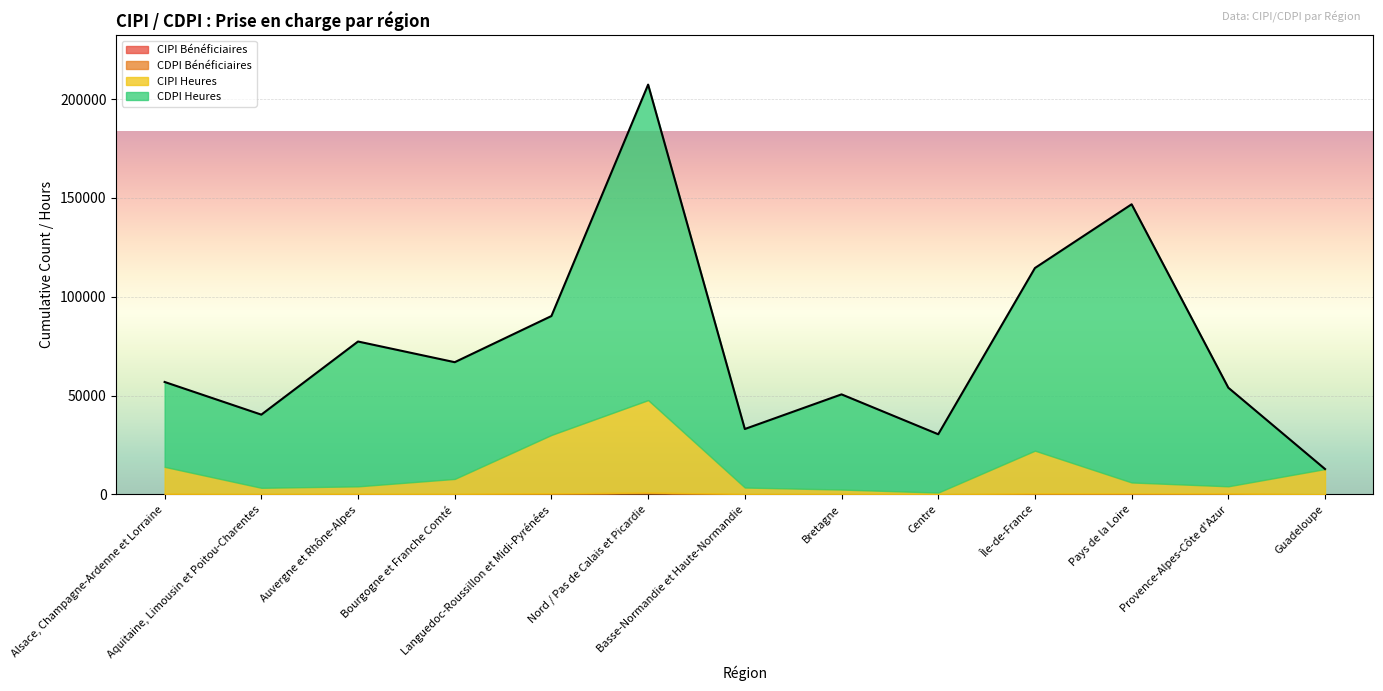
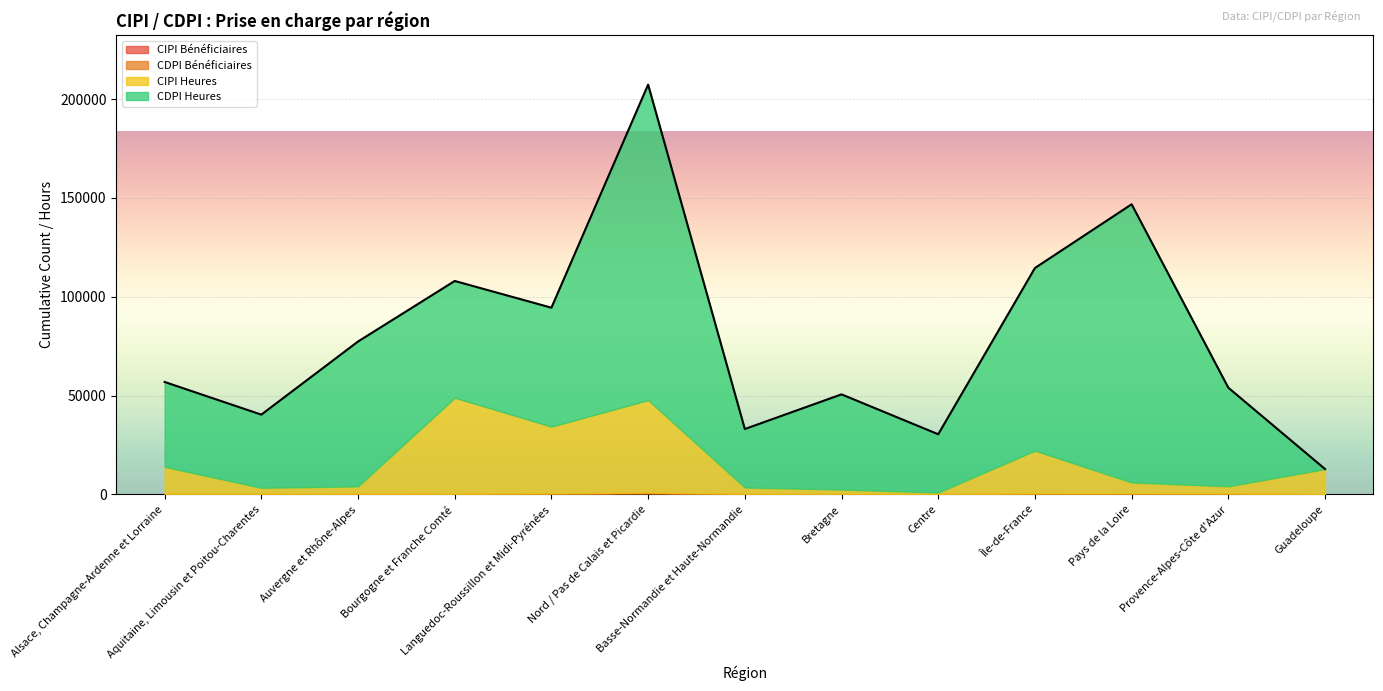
  {
    "CIPI Heures": {
      "Alsace, Champagne-Ardenne et Lorraine": 14000,
      "Aquitaine, Limousin et Poitou-Charentes": 3000,
      "Auvergne et Rhône-Alpes": 4000,
-     "Bourgogne et Franche Comté": 8000,
-     "Languedoc-Roussillon et Midi-Pyrénées": 30000,
+     "Bourgogne et Franche Comté": 49000,
+     "Languedoc-Roussillon et Midi-Pyrénées": 34000,
      "Nord / Pas de Calais et Picardie": 47000,
      "Basse-Normandie et Haute-Normandie": 3000,
      "Bretagne": 2000,
      "Île-de-France": 22000,
      "Pays de la Loire": 6000,
      "Provence-Alpes-Côte d'Azur": 4000
    },
    "CDPI Heures": {
      "Alsace, Champagne-Ardenne et Lorraine": 43000,
      "Aquitaine, Limousin et Poitou-Charentes": 37000,
      "Auvergne et Rhône-Alpes": 73000,
      "Bourgogne et Franche Comté": 59000,
      "Languedoc-Roussillon et Midi-Pyrénées": 60000,
      "Nord / Pas de Calais et Picardie": 160000,
      "Basse-Normandie et Haute-Normandie": 30000,
      "Bretagne": 48000,
      "Centre": 30000,
      "Île-de-France": 92000,
      "Pays de la Loire": 141000,
      "Provence-Alpes-Côte d'Azur": 50000
    }
  }
